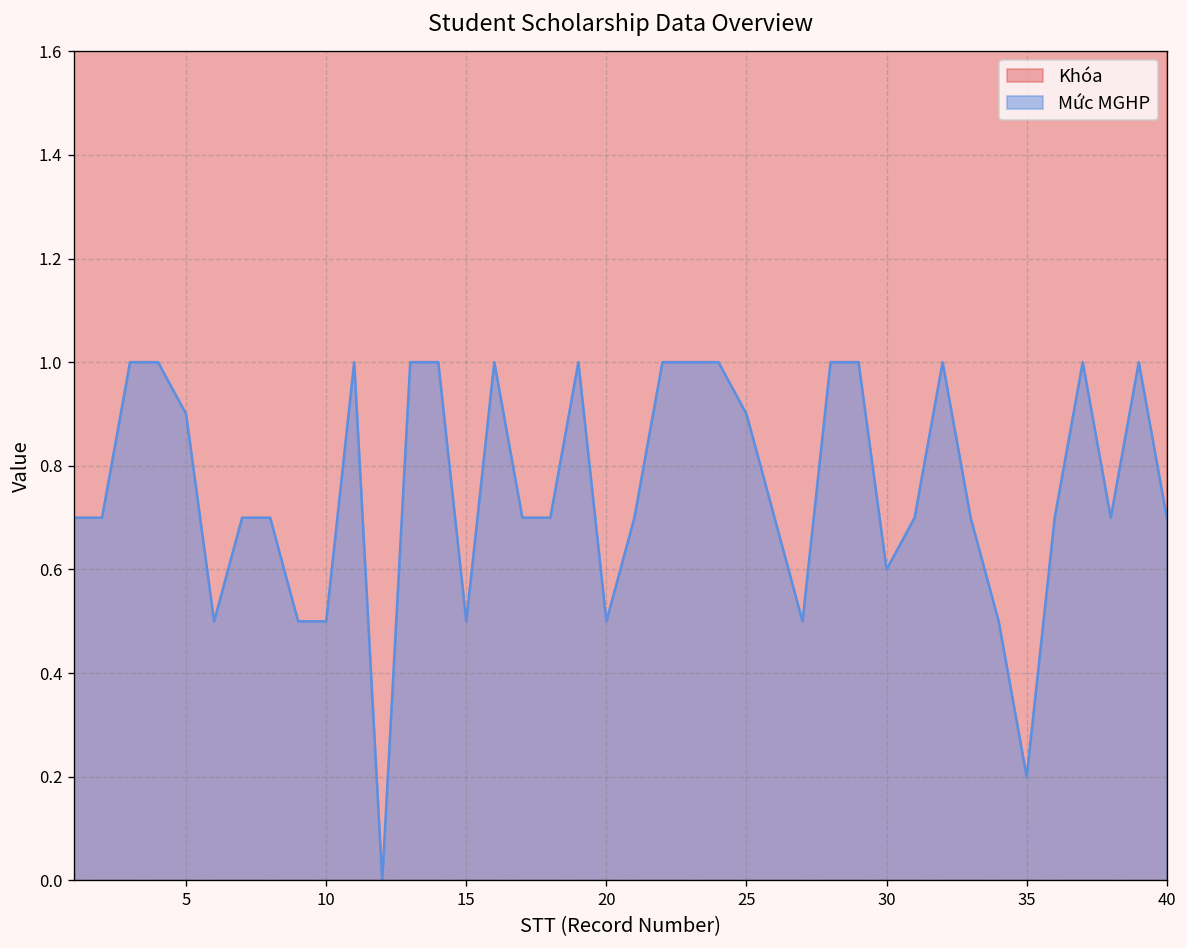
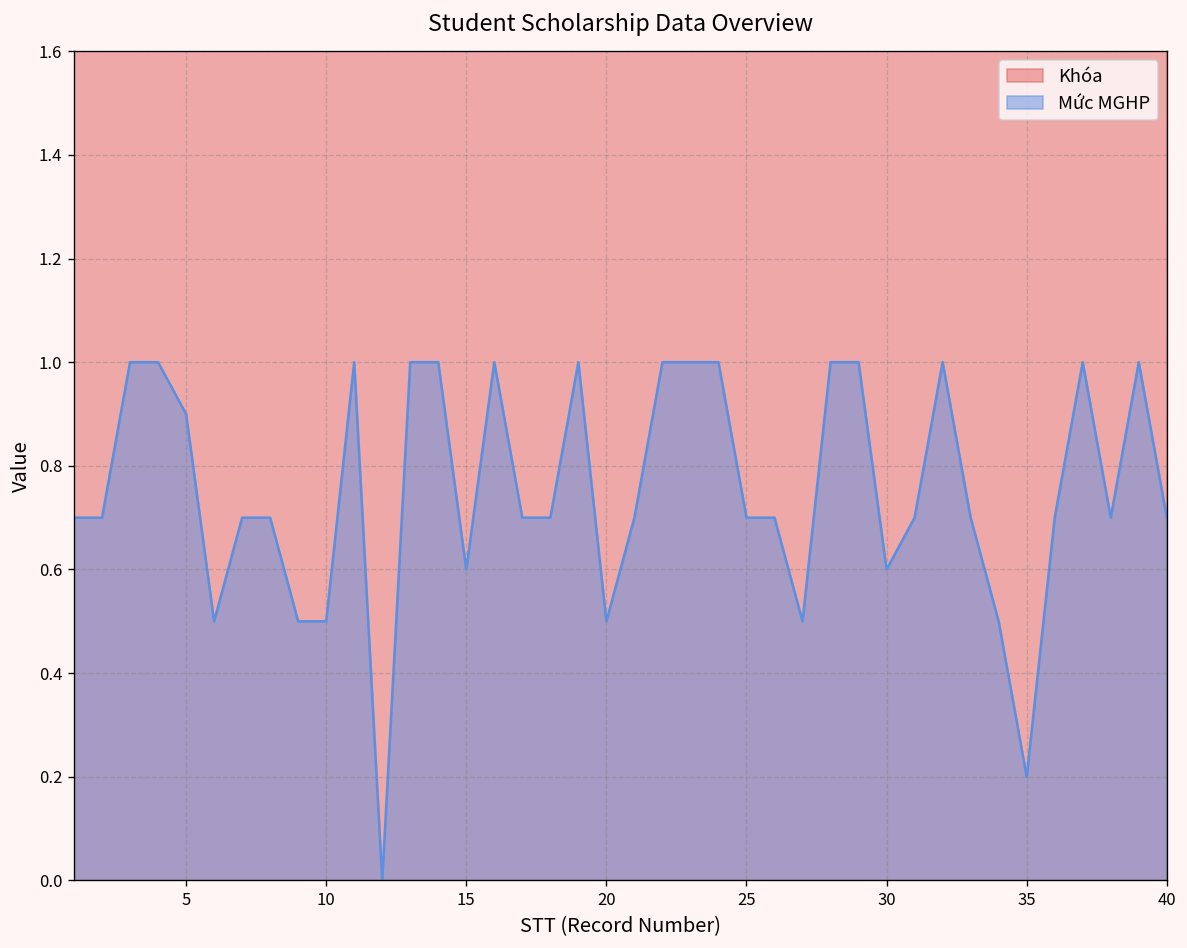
  {
    "Mức MGHP": {
      "5": 0.9,
      "10": 0.5,
-     "15": 0.5,
+     "15": 0.6,
      "20": 0.5,
-     "25": 0.9,
+     "25": 0.7,
      "30": 0.6,
      "35": 0.2,
      "40": 0.7
    }
  }
